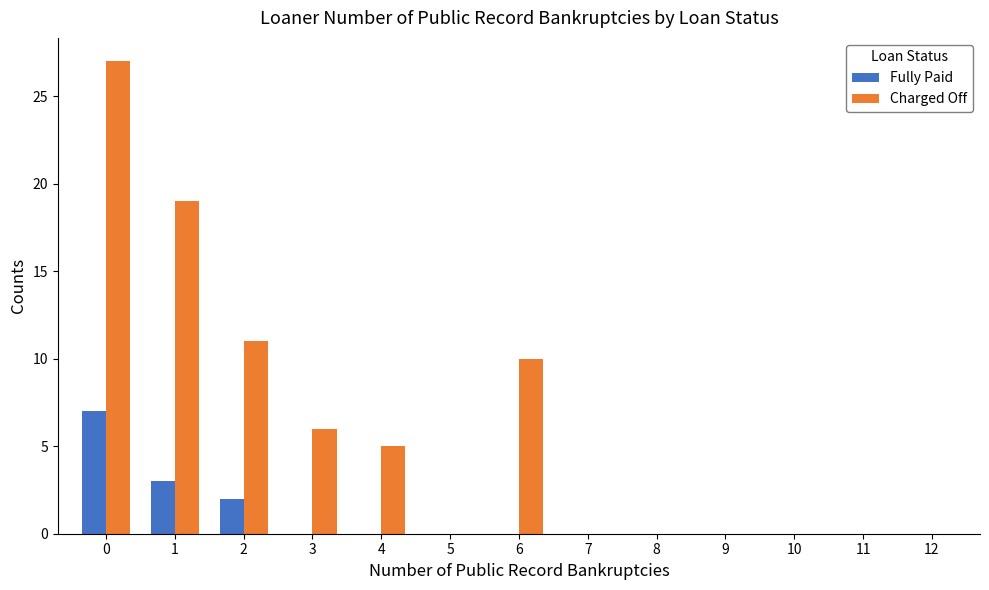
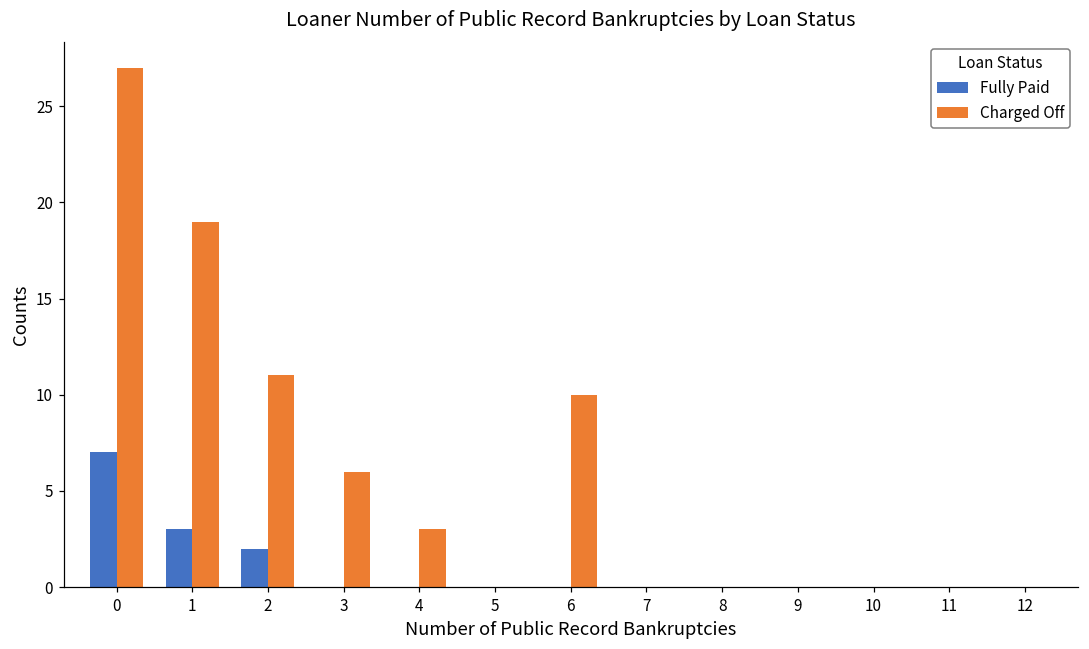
  {
    "Fully Paid": {
      "0": 7,
      "1": 3,
      "2": 2,
      "3": 0,
      "4": 0,
      "5": 0,
      "6": 0,
      "7": 0,
      "8": 0,
      "9": 0,
      "10": 0,
      "11": 0,
      "12": 0
    },
    "Charged Off": {
      "0": 27,
      "1": 19,
      "2": 11,
      "3": 6,
-     "4": 5,
+     "4": 3,
      "5": 0,
      "6": 10,
      "7": 0,
      "8": 0,
      "9": 0,
      "10": 0,
      "11": 0,
      "12": 0
    }
  }
